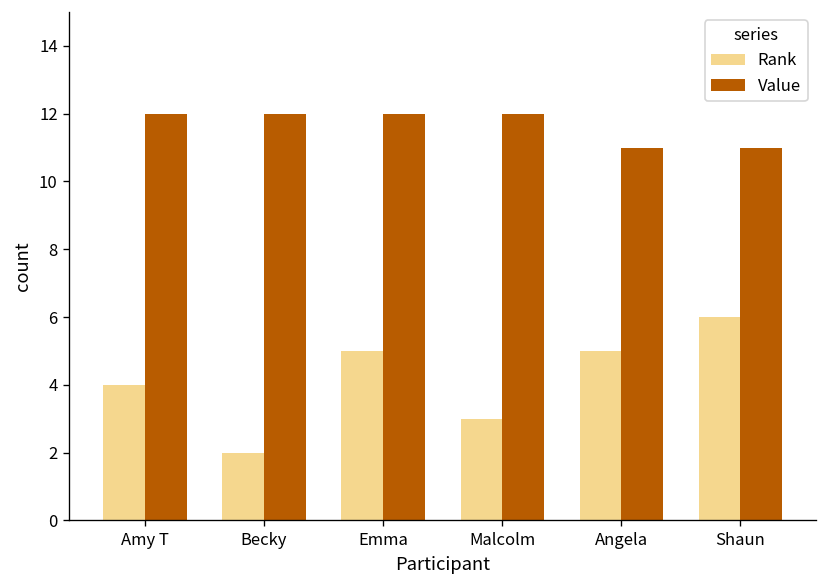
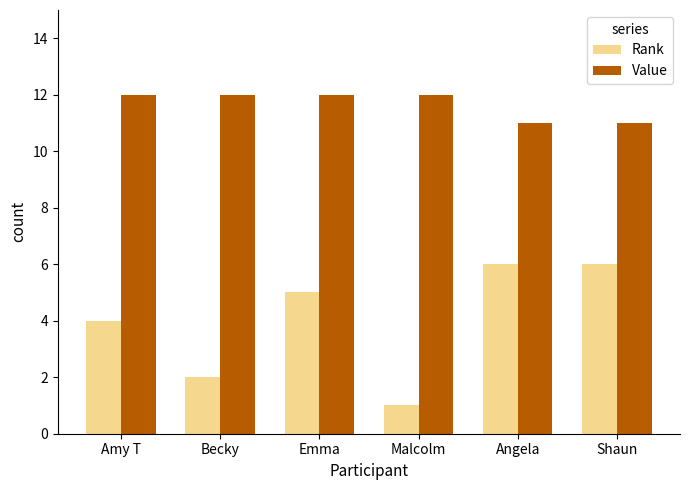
  {
    "Rank": {
      "Amy T": 4,
      "Becky": 2,
      "Emma": 5,
-     "Malcolm": 3,
-     "Angela": 5,
+     "Malcolm": 1,
+     "Angela": 6,
      "Shaun": 6
    },
    "Value": {
      "Amy T": 12,
      "Becky": 12,
      "Emma": 12,
      "Malcolm": 12,
      "Angela": 11,
      "Shaun": 11
    }
  }
